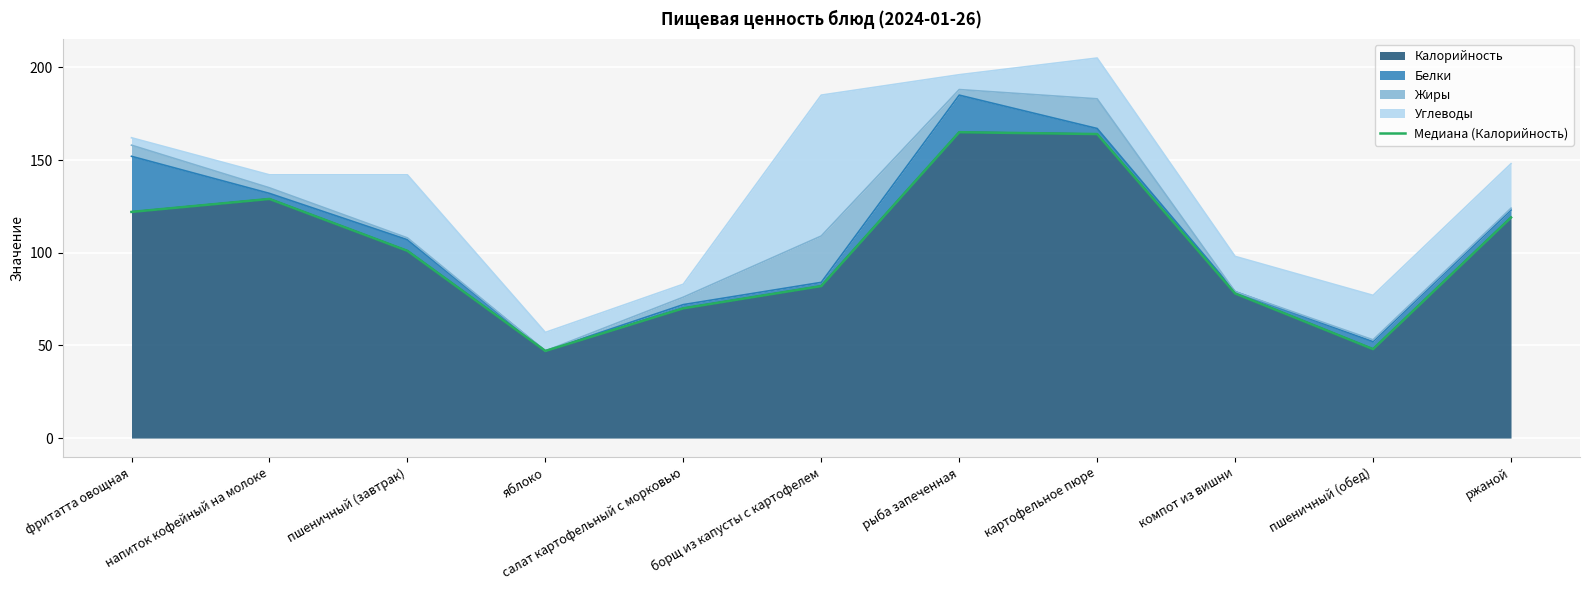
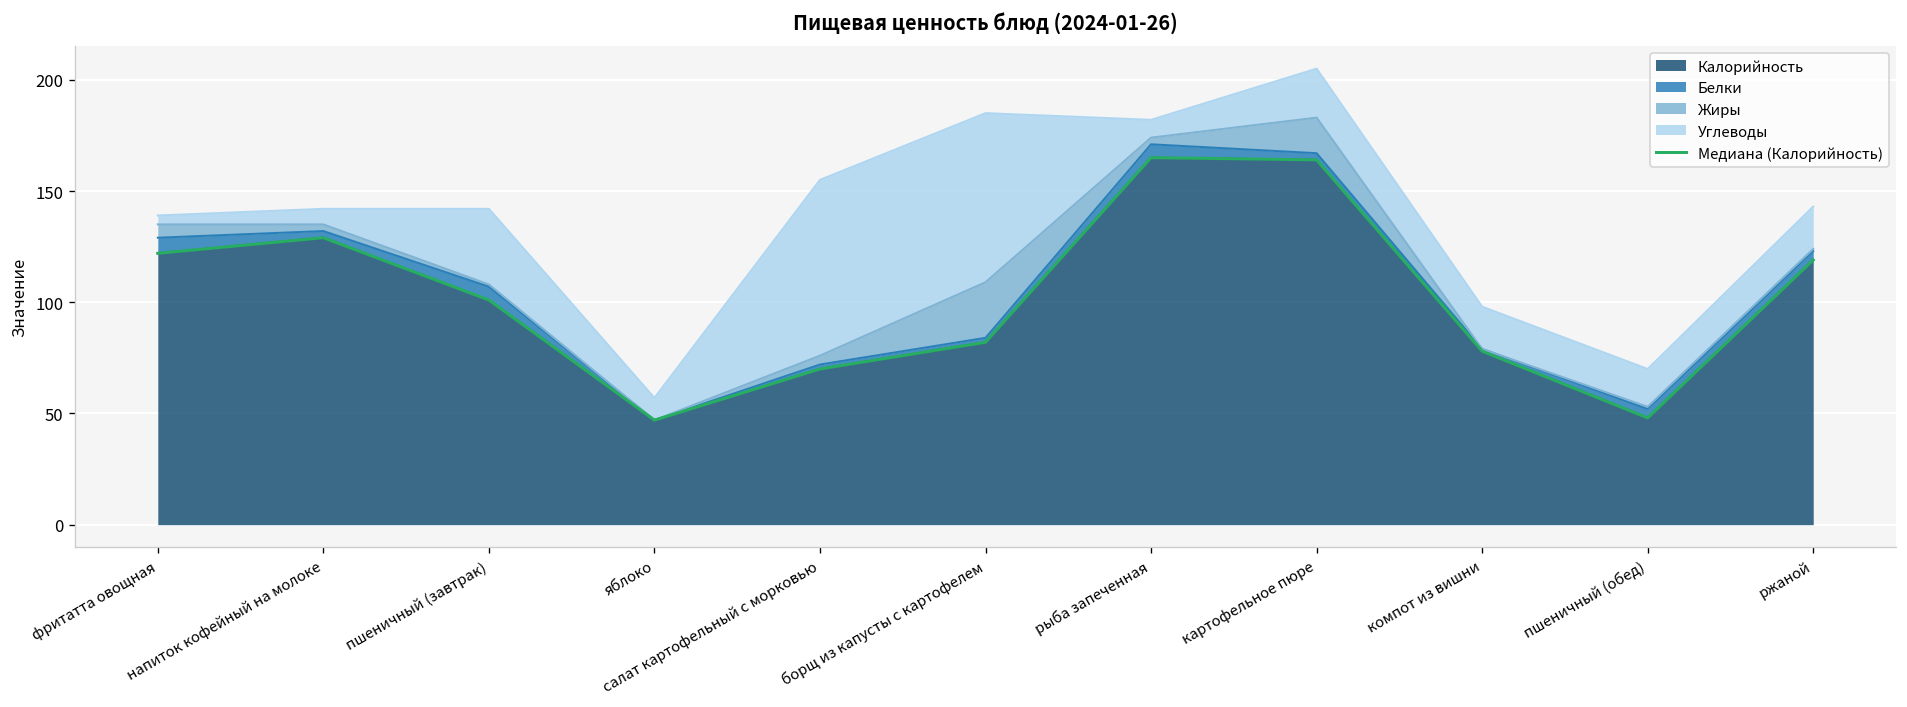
  {
    "Калорийность": {
      "фритатта овощная": 122,
      "напиток кофейный на молоке": 129,
      "пшеничный (завтрак)": 101,
      "салат картофельный с морковью": 70,
      "борщ из капусты с картофелем": 82,
      "рыба запеченная": 165,
      "картофельное пюре": 164,
      "пшеничный (обед)": 48,
      "ржаной": 119
    },
    "Белки": {
-     "фритатта овощная": 30,
+     "фритатта овощная": 7,
      "напиток кофейный на молоке": 3,
      "салат картофельный с морковью": 2,
      "борщ из капусты с картофелем": 2,
-     "рыба запеченная": 20,
+     "рыба запеченная": 6,
      "картофельное пюре": 3
    },
    "Жиры": {
      "фритатта овощная": 6,
      "напиток кофейный на молоке": 3,
      "салат картофельный с морковью": 4,
      "борщ из капусты с картофелем": 25,
      "рыба запеченная": 3,
      "картофельное пюре": 16
    },
    "Углеводы": {
      "фритатта овощная": 4,
      "напиток кофейный на молоке": 7,
      "пшеничный (завтрак)": 34,
      "яблоко": 10,
-     "салат картофельный с морковью": 7,
+     "салат картофельный с морковью": 79,
      "борщ из капусты с картофелем": 76,
      "рыба запеченная": 8,
      "картофельное пюре": 22,
      "компот из вишни": 19,
-     "пшеничный (обед)": 24,
-     "ржаной": 24
+     "пшеничный (обед)": 17,
+     "ржаной": 19
    }
  }
